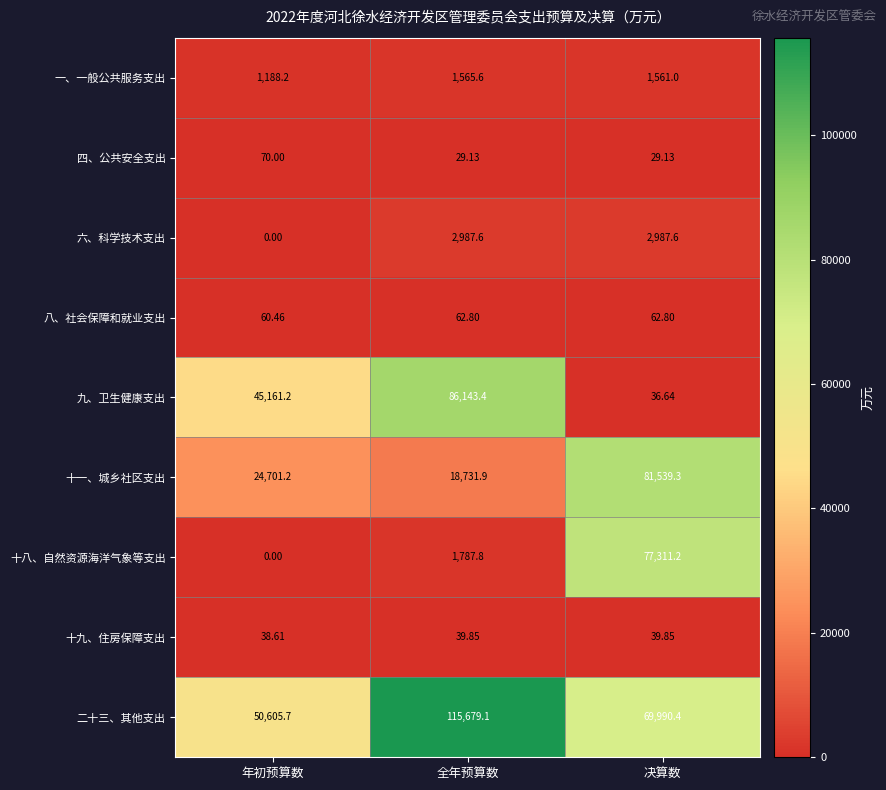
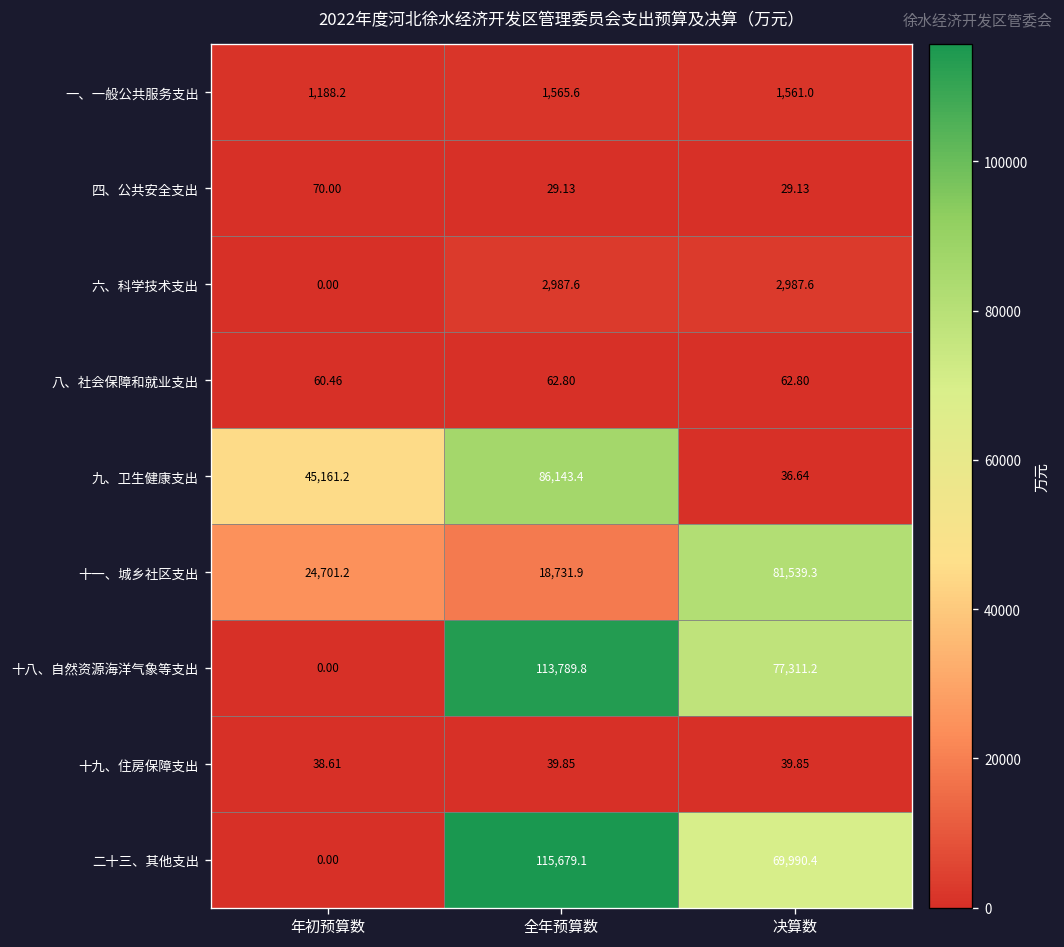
  {
    "一、一般公共服务支出": {
      "年初预算数": "1,188.2",
      "全年预算数": "1,565.6",
      "决算数": "1,561.0"
    },
    "四、公共安全支出": {
      "年初预算数": "70.00",
      "全年预算数": "29.13",
      "决算数": "29.13"
    },
    "六、科学技术支出": {
      "年初预算数": "0.00",
      "全年预算数": "2,987.6",
      "决算数": "2,987.6"
    },
    "八、社会保障和就业支出": {
      "年初预算数": "60.46",
      "全年预算数": "62.80",
      "决算数": "62.80"
    },
    "九、卫生健康支出": {
      "年初预算数": "45,161.2",
      "全年预算数": "86,143.4",
      "决算数": "36.64"
    },
    "十一、城乡社区支出": {
      "年初预算数": "24,701.2",
      "全年预算数": "18,731.9",
      "决算数": "81,539.3"
    },
    "十八、自然资源海洋气象等支出": {
      "年初预算数": "0.00",
-     "全年预算数": "1,787.8",
+     "全年预算数": "113,789.8",
      "决算数": "77,311.2"
    },
    "十九、住房保障支出": {
      "年初预算数": "38.61",
      "全年预算数": "39.85",
      "决算数": "39.85"
    },
    "二十三、其他支出": {
-     "年初预算数": "50,605.7",
+     "年初预算数": "0.00",
      "全年预算数": "115,679.1",
      "决算数": "69,990.4"
    }
  }
